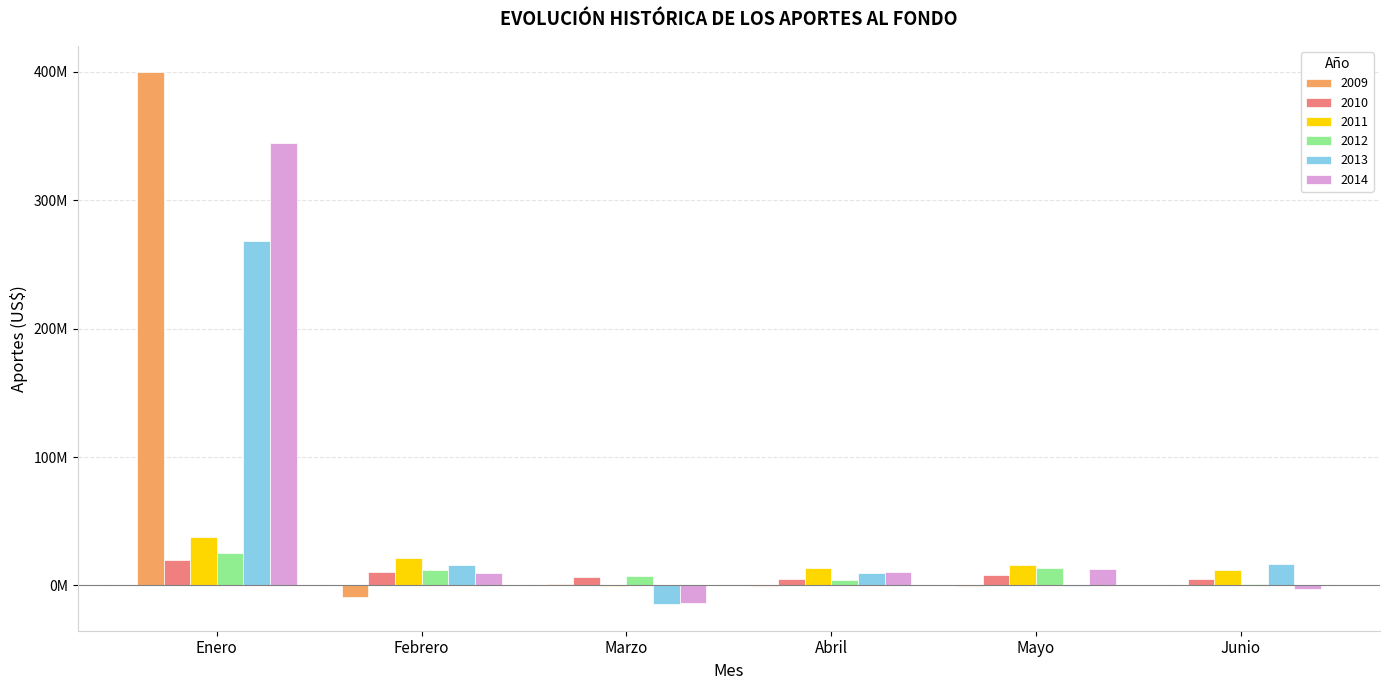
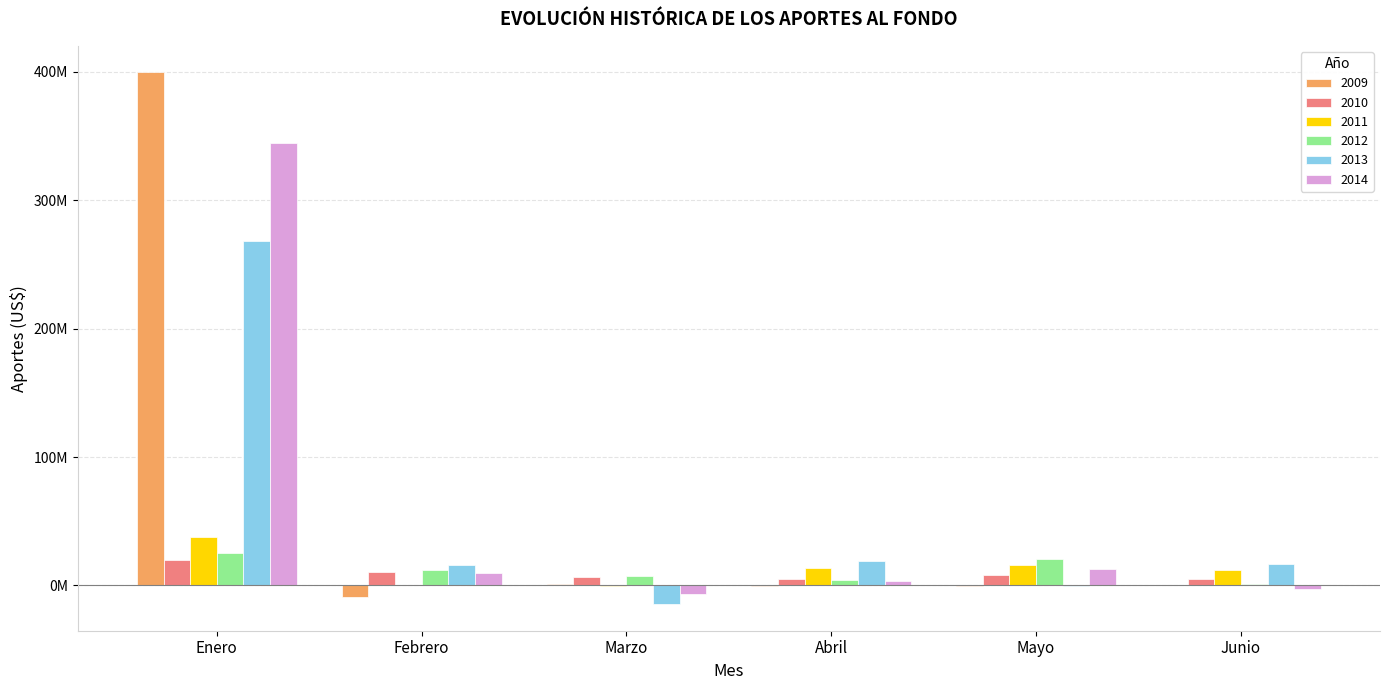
  {
    "2011": {
      "Enero": 38000000,
-     "Febrero": 21000000,
+     "Febrero": 1000000,
      "Abril": 13000000,
      "Mayo": 16000000,
      "Junio": 12000000
    },
    "2012": {
      "Enero": 26000000,
      "Febrero": 12000000,
      "Marzo": 7000000,
      "Abril": 5000000,
-     "Mayo": 13000000
+     "Mayo": 21000000
    },
    "2013": {
      "Enero": 268000000,
      "Febrero": 16000000,
      "Marzo": -15000000,
-     "Abril": 10000000,
+     "Abril": 19000000,
      "Junio": 16000000
    },
    "2014": {
      "Enero": 345000000,
      "Febrero": 9000000,
-     "Marzo": -14000000,
-     "Abril": 10000000,
+     "Marzo": -6000000,
+     "Abril": 4000000,
      "Mayo": 12000000,
      "Junio": -3000000
    }
  }
